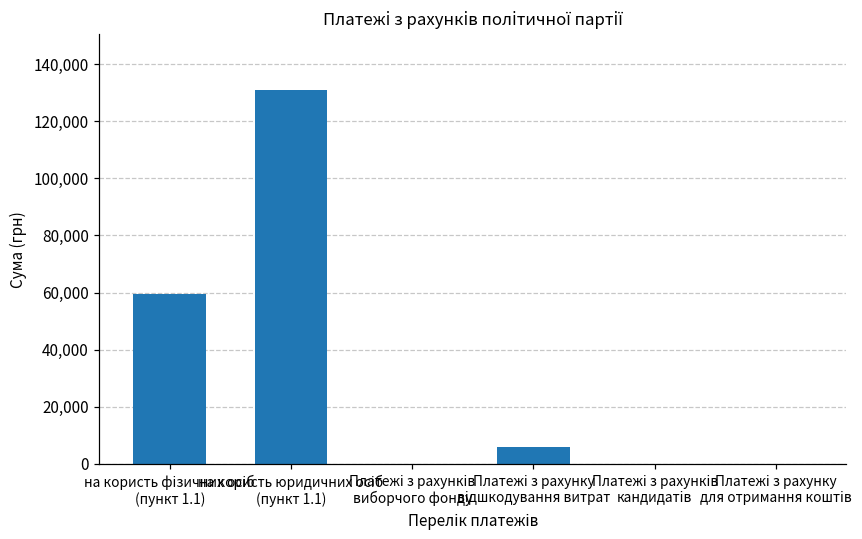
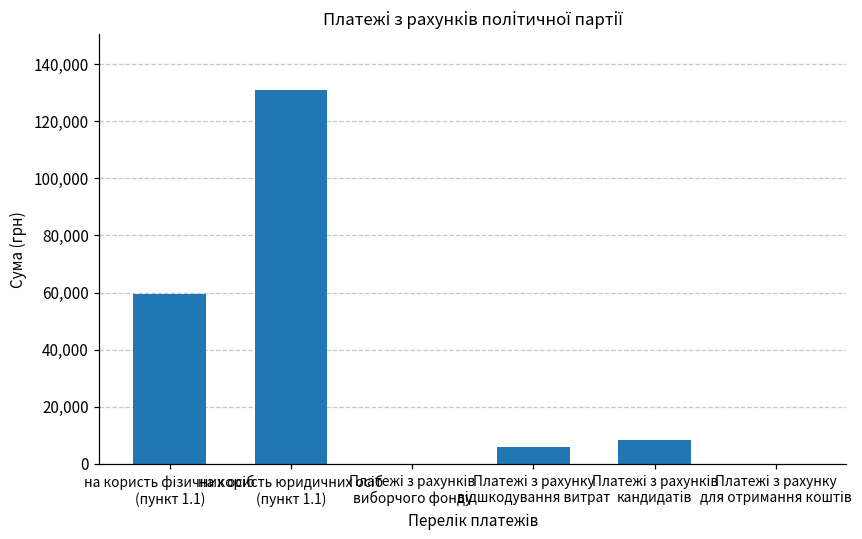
  {
    "Платежі з рахунку відшкодування витрат": "6,000",
-   "Платежі з рахунків кандидатів": "0",
+   "Платежі з рахунків кандидатів": "8,000",
    "Платежі з рахунку для отримання коштів": "0"
  }
